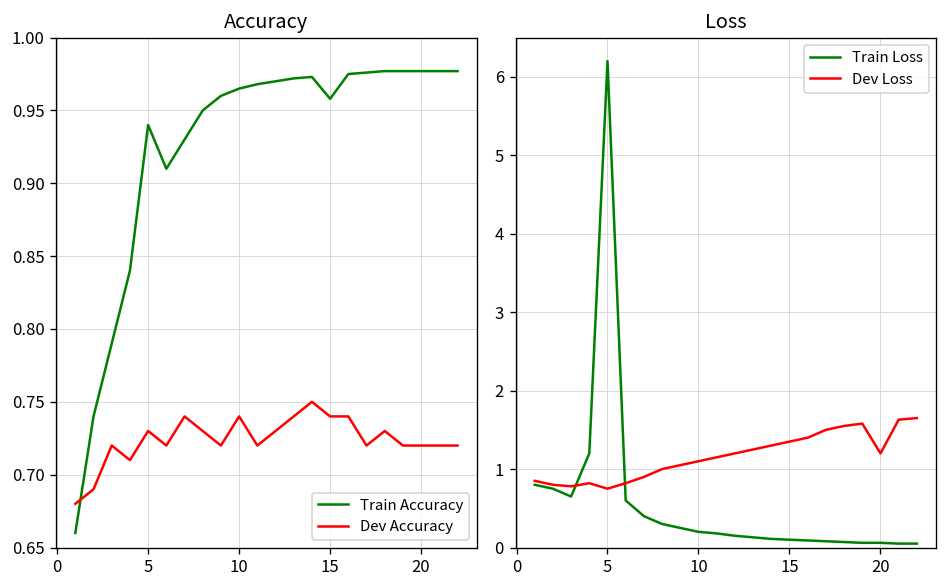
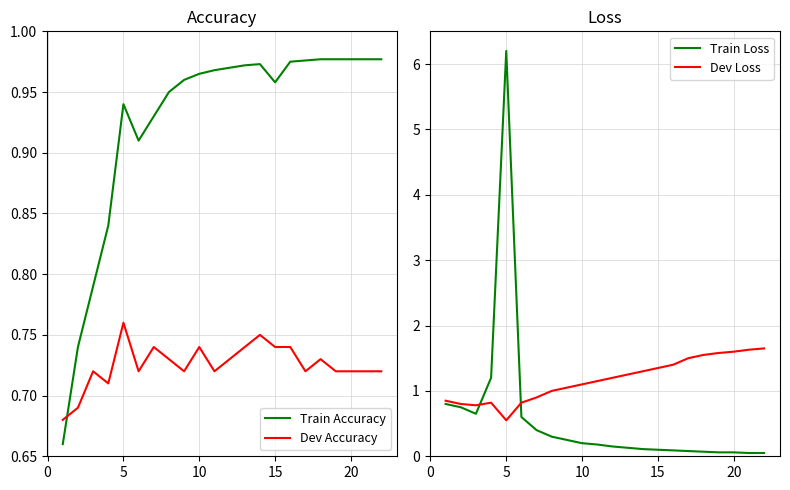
  {
    "Accuracy": {
      "Train Accuracy": {
        "5": 0.94,
        "10": 0.965,
        "15": 0.96,
        "20": 0.977
      },
      "Dev Accuracy": {
-       "5": 0.73,
+       "5": 0.76,
        "10": 0.74,
        "15": 0.74,
        "20": 0.72
      }
    },
    "Loss": {
      "Train Loss": {
        "5": 6.2,
        "10": 0.2,
        "15": 0.1,
        "20": 0.1
      },
      "Dev Loss": {
-       "5": 0.8,
+       "5": 0.6,
        "10": 1.1,
        "15": 1.4,
-       "20": 1.2
+       "20": 1.6
      }
    }
  }
